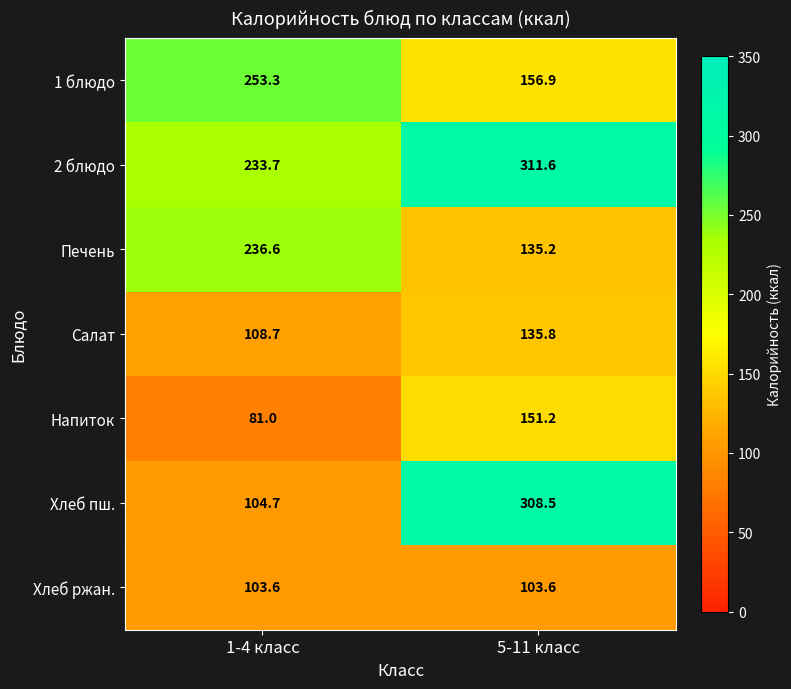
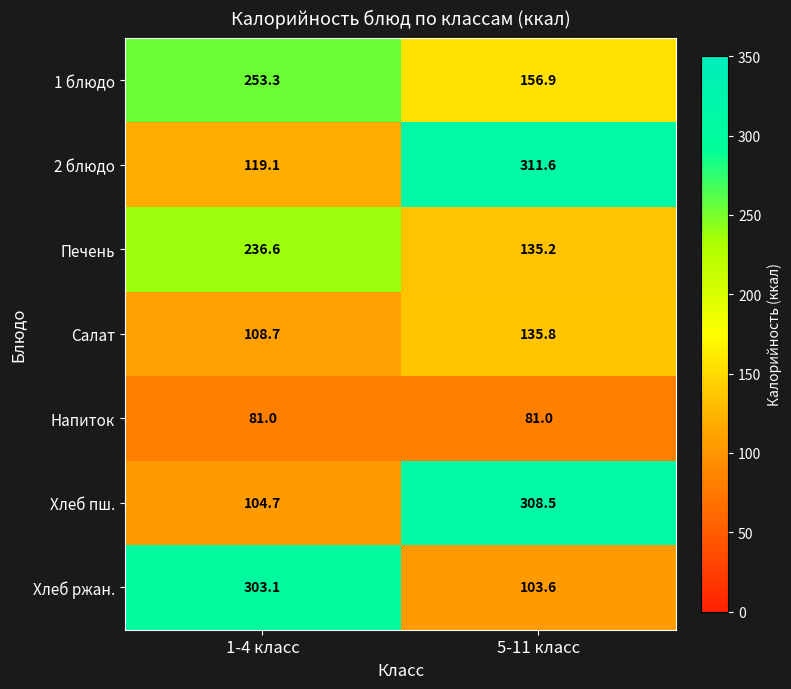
  {
    "1 блюдо": {
      "1-4 класс": 253.3,
      "5-11 класс": 156.9
    },
    "2 блюдо": {
-     "1-4 класс": 233.7,
+     "1-4 класс": 119.1,
      "5-11 класс": 311.6
    },
    "Печень": {
      "1-4 класс": 236.6,
      "5-11 класс": 135.2
    },
    "Салат": {
      "1-4 класс": 108.7,
      "5-11 класс": 135.8
    },
    "Напиток": {
      "1-4 класс": 81.0,
-     "5-11 класс": 151.2
+     "5-11 класс": 81.0
    },
    "Хлеб пш.": {
      "1-4 класс": 104.7,
      "5-11 класс": 308.5
    },
    "Хлеб ржан.": {
-     "1-4 класс": 103.6,
+     "1-4 класс": 303.1,
      "5-11 класс": 103.6
    }
  }
